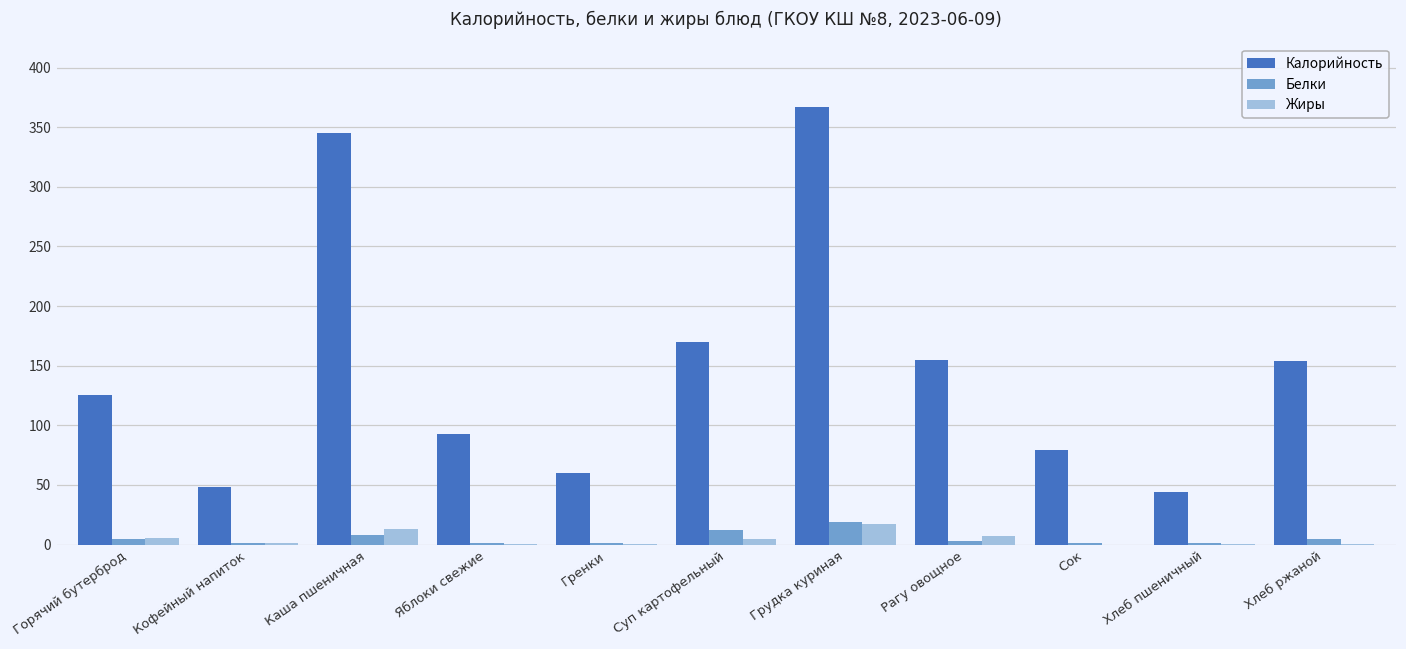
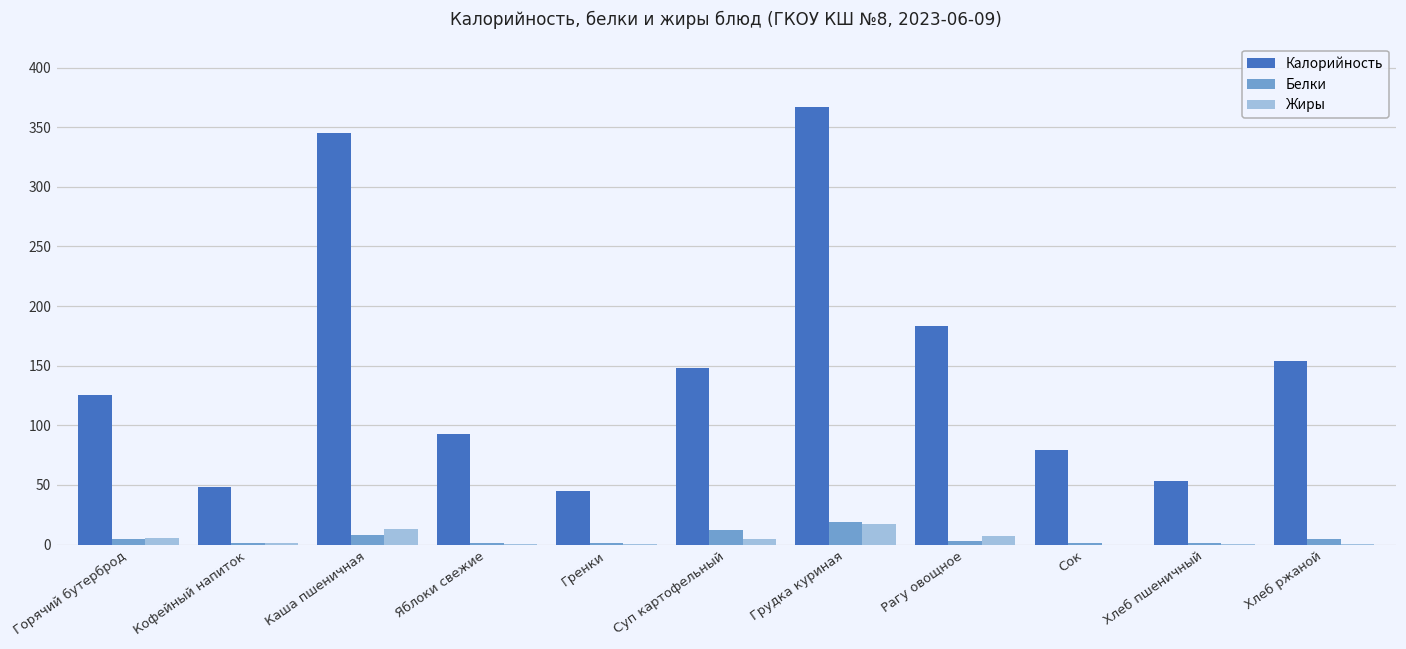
  {
    "Калорийность": {
      "Горячий бутерброд": 125,
      "Кофейный напиток": 48,
      "Каша пшеничная": 345,
      "Яблоки свежие": 93,
-     "Гренки": 60,
-     "Суп картофельный": 170,
+     "Гренки": 45,
+     "Суп картофельный": 148,
      "Грудка куриная": 367,
-     "Рагу овощное": 155,
+     "Рагу овощное": 183,
      "Сок": 79,
-     "Хлеб пшеничный": 44,
+     "Хлеб пшеничный": 53,
      "Хлеб ржаной": 154
    }
  }
